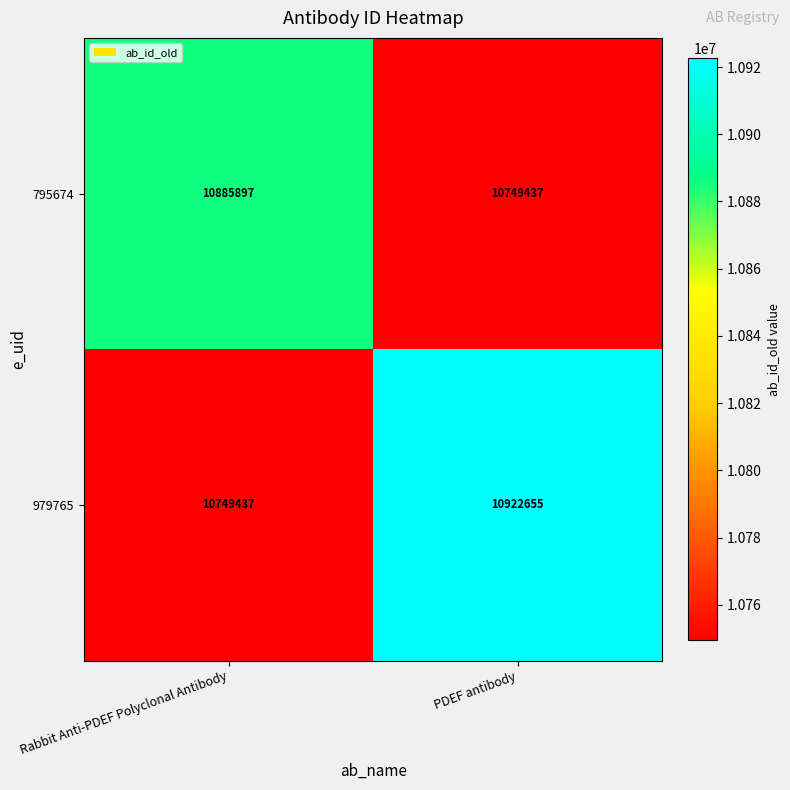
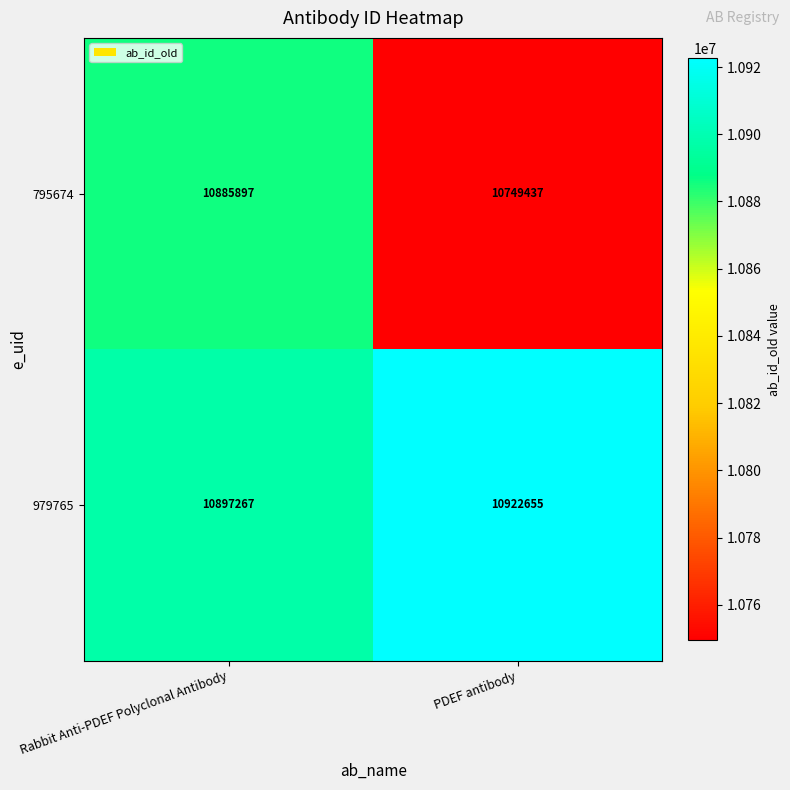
  {
    "795674": {
      "Rabbit Anti-PDEF Polyclonal Antibody": 10885897,
      "PDEF antibody": 10749437
    },
    "979765": {
-     "Rabbit Anti-PDEF Polyclonal Antibody": 10749437,
+     "Rabbit Anti-PDEF Polyclonal Antibody": 10897267,
      "PDEF antibody": 10922655
    }
  }
